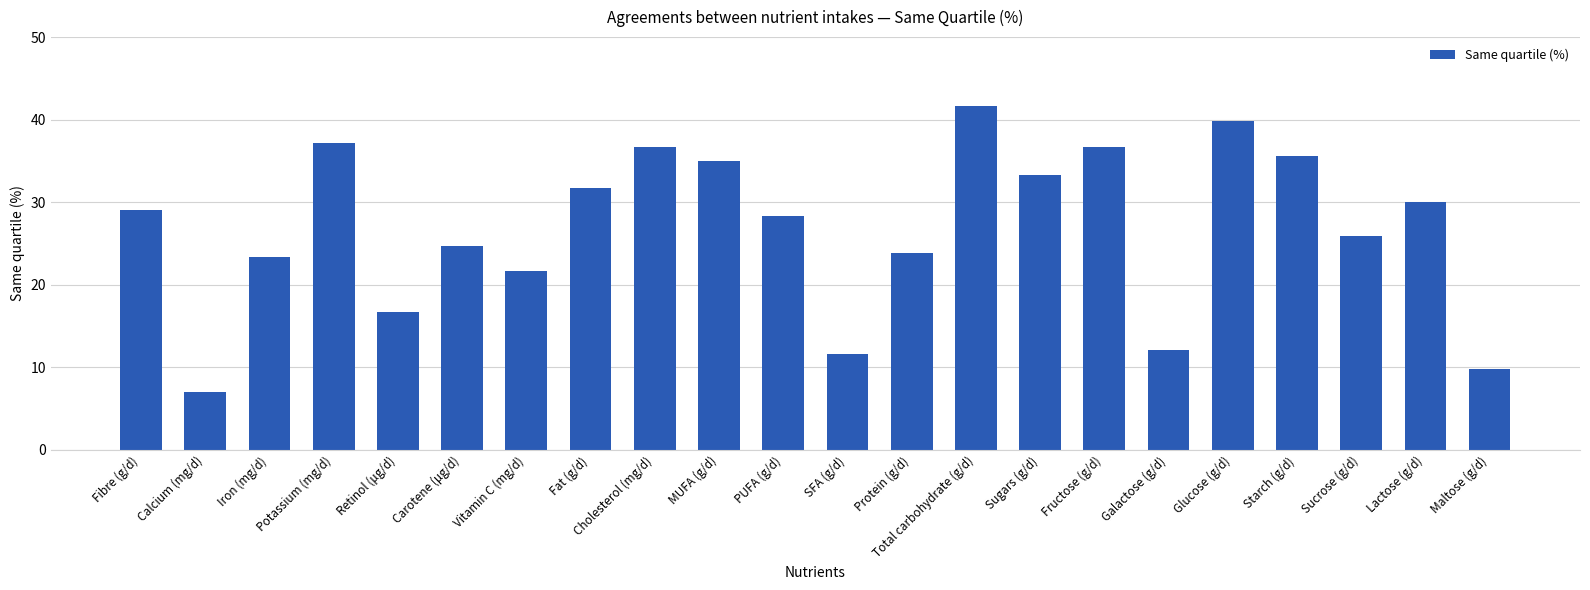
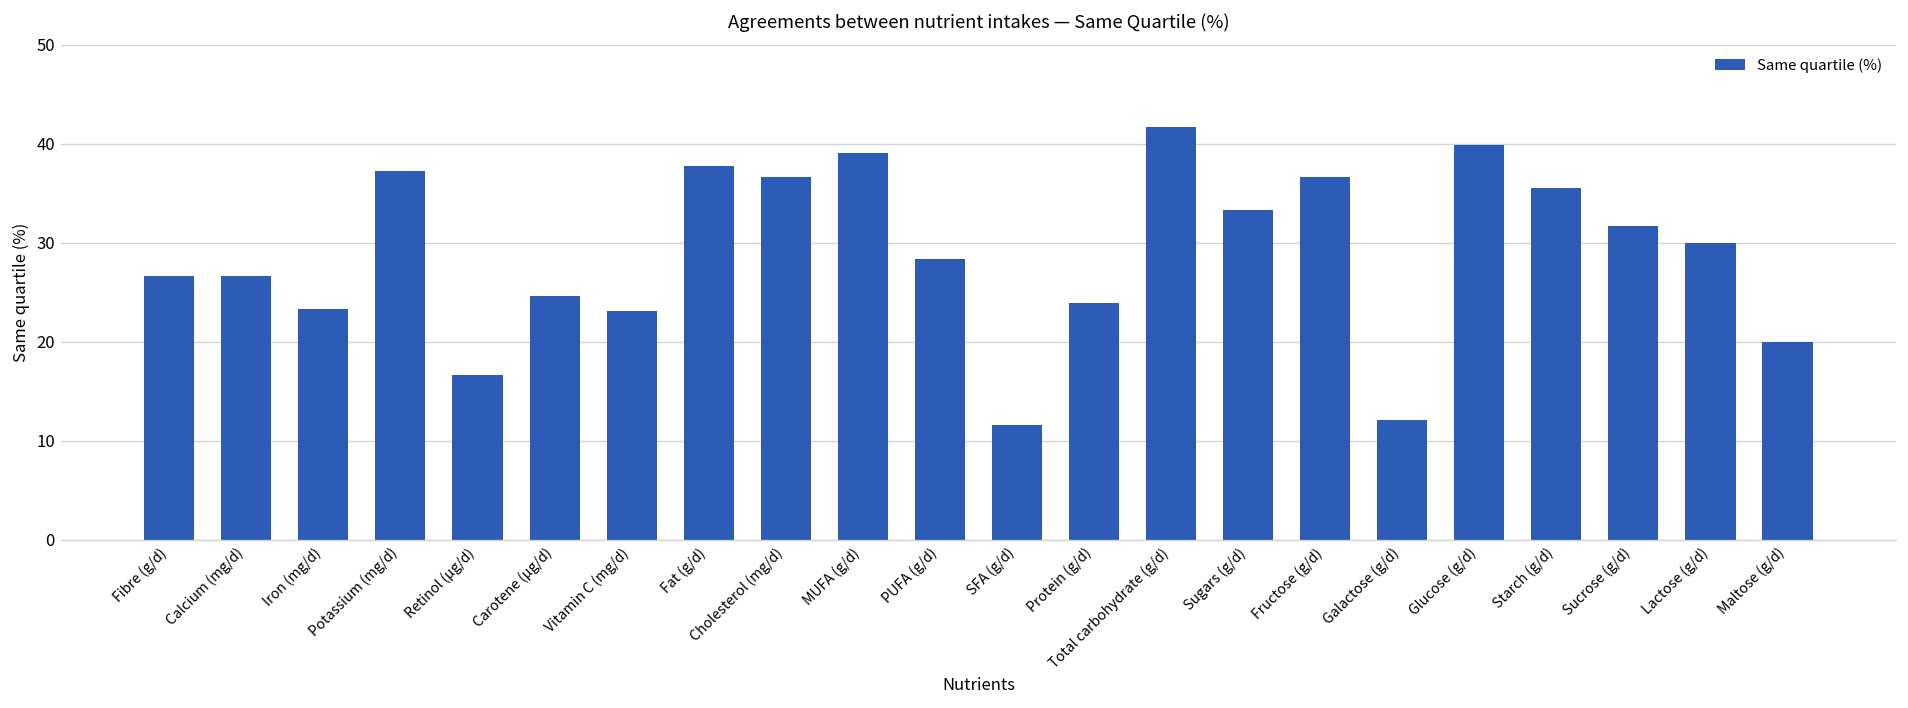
  {
-   "Fibre (g/d)": 29,
-   "Calcium (mg/d)": 7,
+   "Fibre (g/d)": 27,
+   "Calcium (mg/d)": 27,
    "Iron (mg/d)": 23,
    "Potassium (mg/d)": 37,
    "Retinol (μg/d)": 17,
    "Carotene (μg/d)": 25,
-   "Vitamin C (mg/d)": 22,
-   "Fat (g/d)": 32,
+   "Vitamin C (mg/d)": 23,
+   "Fat (g/d)": 38,
    "Cholesterol (mg/d)": 37,
-   "MUFA (g/d)": 35,
+   "MUFA (g/d)": 39,
    "PUFA (g/d)": 28,
    "SFA (g/d)": 12,
    "Protein (g/d)": 24,
    "Total carbohydrate (g/d)": 42,
    "Sugars (g/d)": 33,
    "Fructose (g/d)": 37,
    "Galactose (g/d)": 12,
    "Glucose (g/d)": 40,
    "Starch (g/d)": 36,
-   "Sucrose (g/d)": 26,
+   "Sucrose (g/d)": 32,
    "Lactose (g/d)": 30,
-   "Maltose (g/d)": 10
+   "Maltose (g/d)": 20
  }
